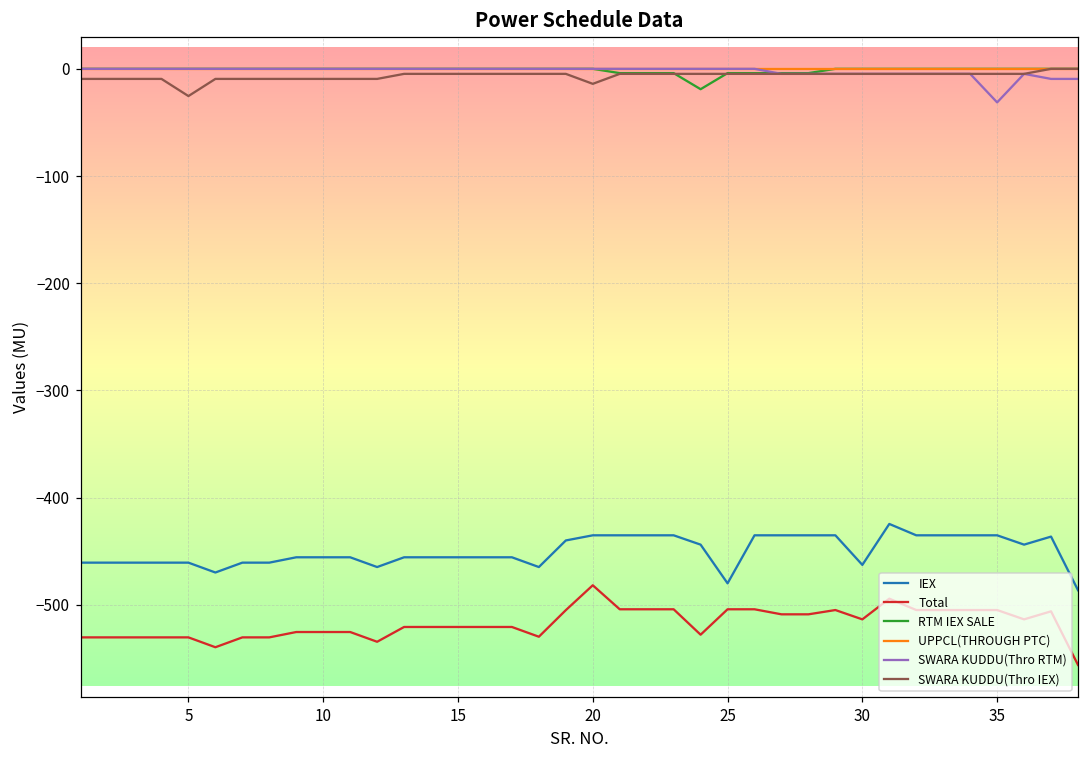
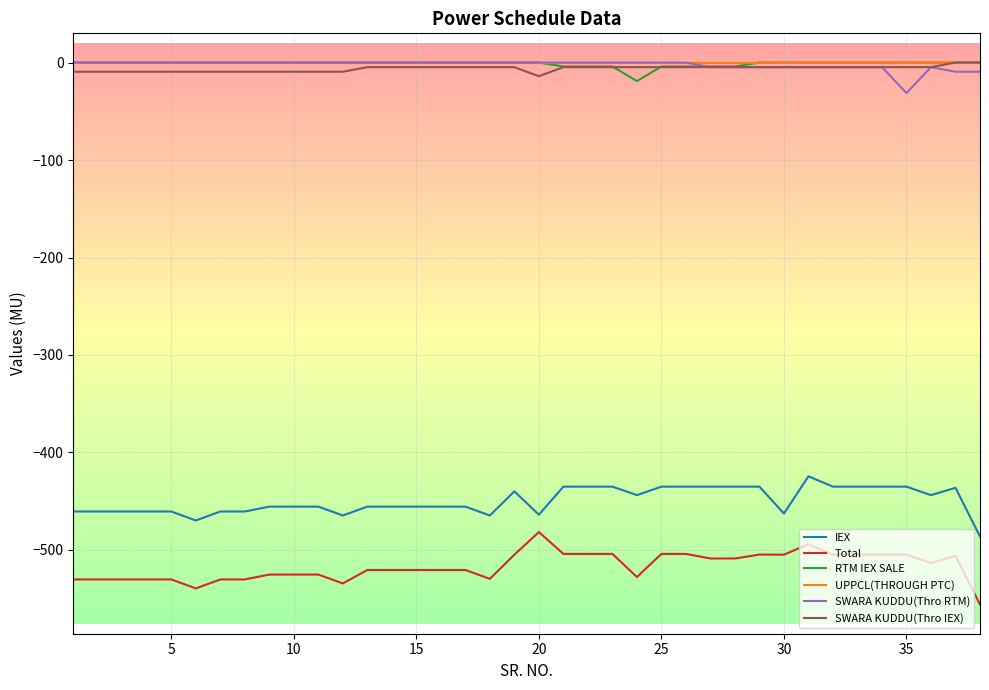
  {
    "IEX": {
      "5": -460,
      "10": -460,
      "15": -460,
-     "20": -440,
-     "25": -480,
+     "20": -460,
+     "25": -440,
      "30": -460,
      "35": -440
    },
    "Total": {
      "5": -530,
      "10": -530,
      "15": -520,
      "20": -480,
      "25": -500,
-     "30": -510
+     "30": -500
    },
    "SWARA KUDDU(Thro RTM)": {
      "35": -30
    },
    "SWARA KUDDU(Thro IEX)": {
-     "5": -30,
+     "5": -10,
      "10": -10,
      "15": 0,
      "20": -10,
      "35": 0
    }
  }
